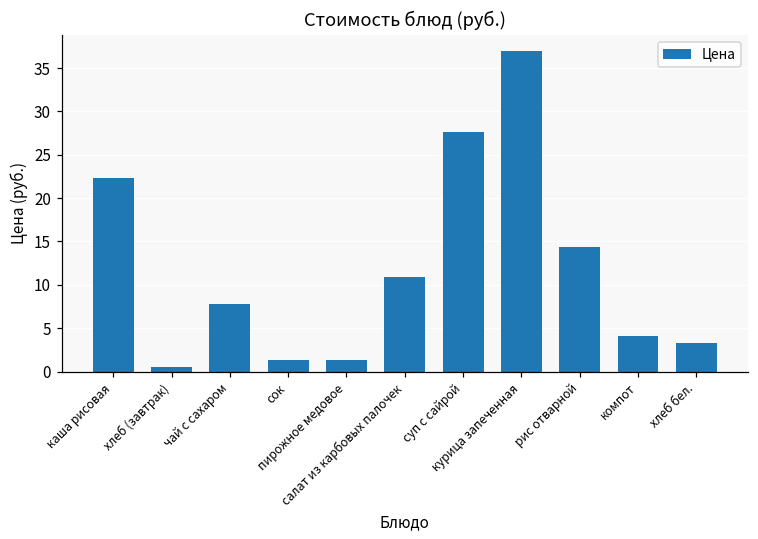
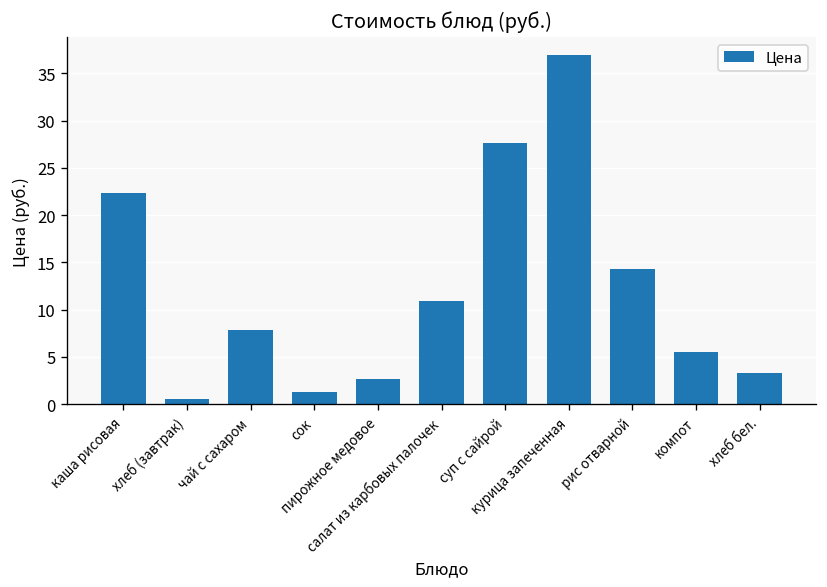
  {
    "каша рисовая": 22,
    "хлеб (завтрак)": 1,
    "чай с сахаром": 8,
    "сок": 1,
-   "пирожное медовое": 1,
+   "пирожное медовое": 3,
    "салат из карбовых палочек": 11,
    "суп с сайрой": 28,
    "курица запеченная": 37,
    "рис отварной": 14,
-   "компот": 4,
+   "компот": 6,
    "хлеб бел.": 3
  }
